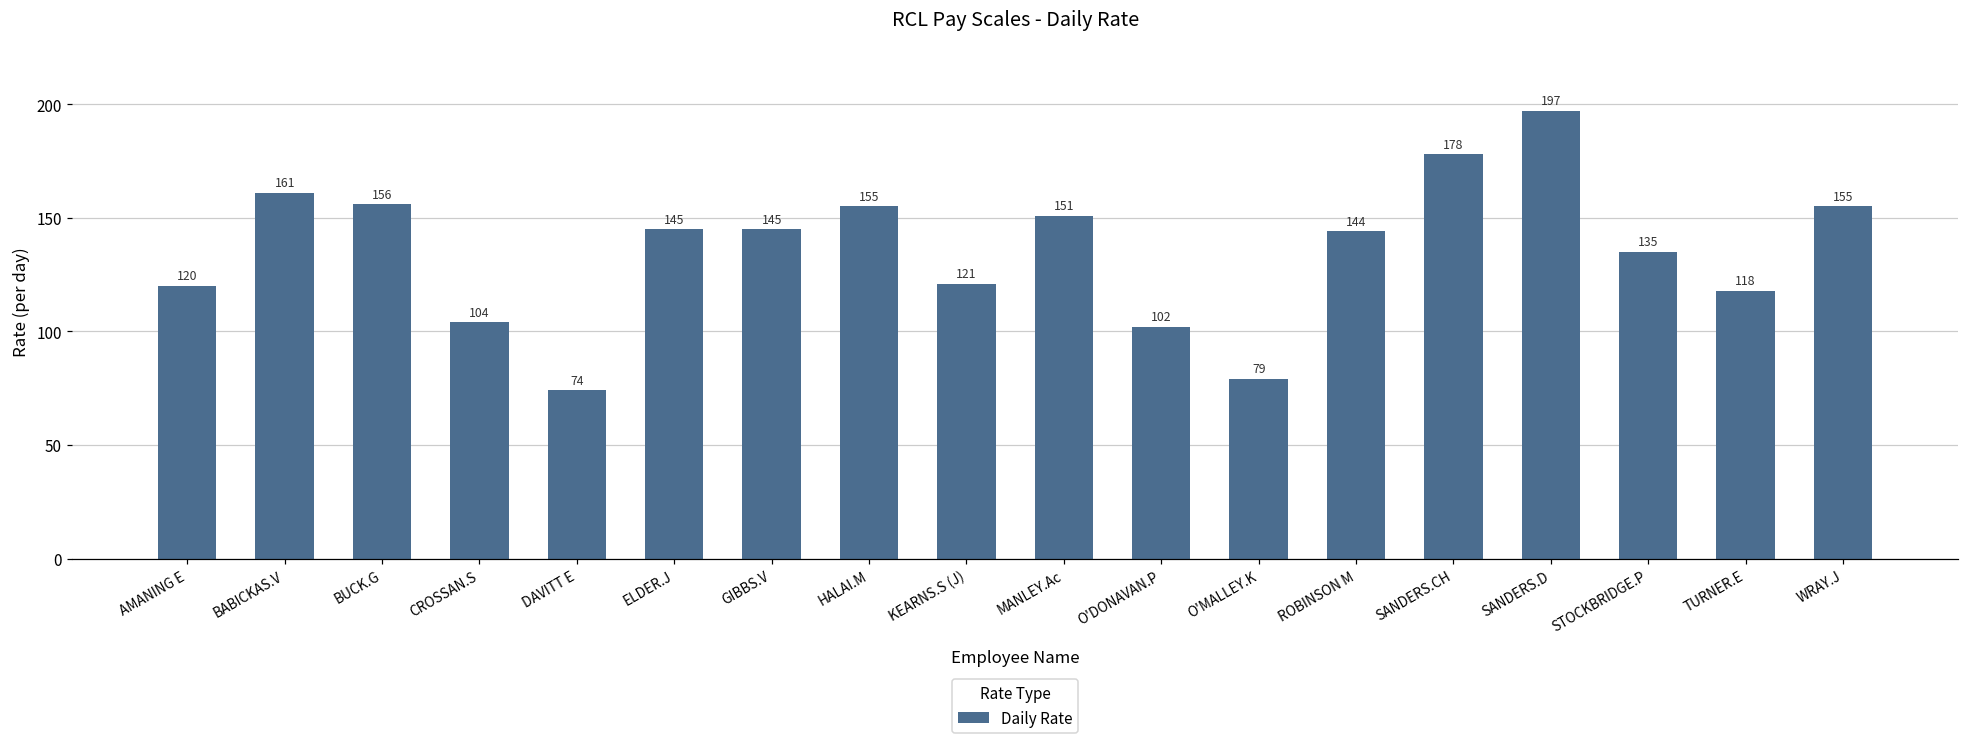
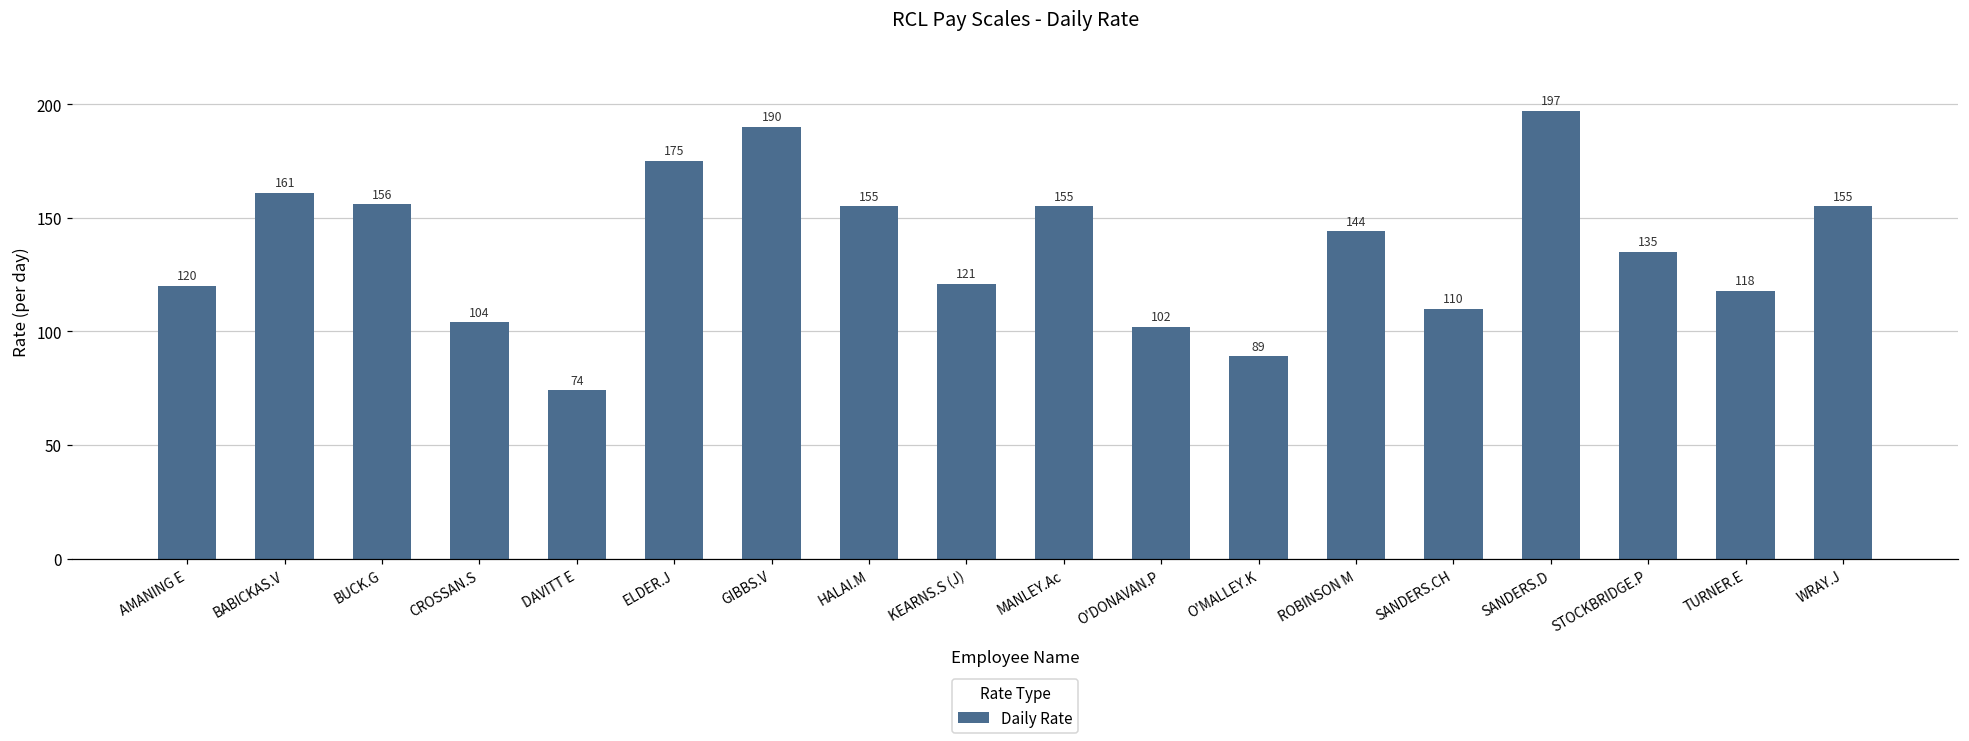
  {
    "AMANING E": 120,
    "BABICKAS.V": 161,
    "BUCK.G": 156,
    "CROSSAN.S": 104,
    "DAVITT E": 74,
-   "ELDER.J": 145,
-   "GIBBS.V": 145,
+   "ELDER.J": 175,
+   "GIBBS.V": 190,
    "HALAI.M": 155,
    "KEARNS.S (J)": 121,
-   "MANLEY.Ac": 151,
+   "MANLEY.Ac": 155,
    "O'DONAVAN.P": 102,
-   "O'MALLEY.K": 79,
+   "O'MALLEY.K": 89,
    "ROBINSON M": 144,
-   "SANDERS.CH": 178,
+   "SANDERS.CH": 110,
    "SANDERS.D": 197,
    "STOCKBRIDGE.P": 135,
    "TURNER.E": 118,
    "WRAY.J": 155
  }
